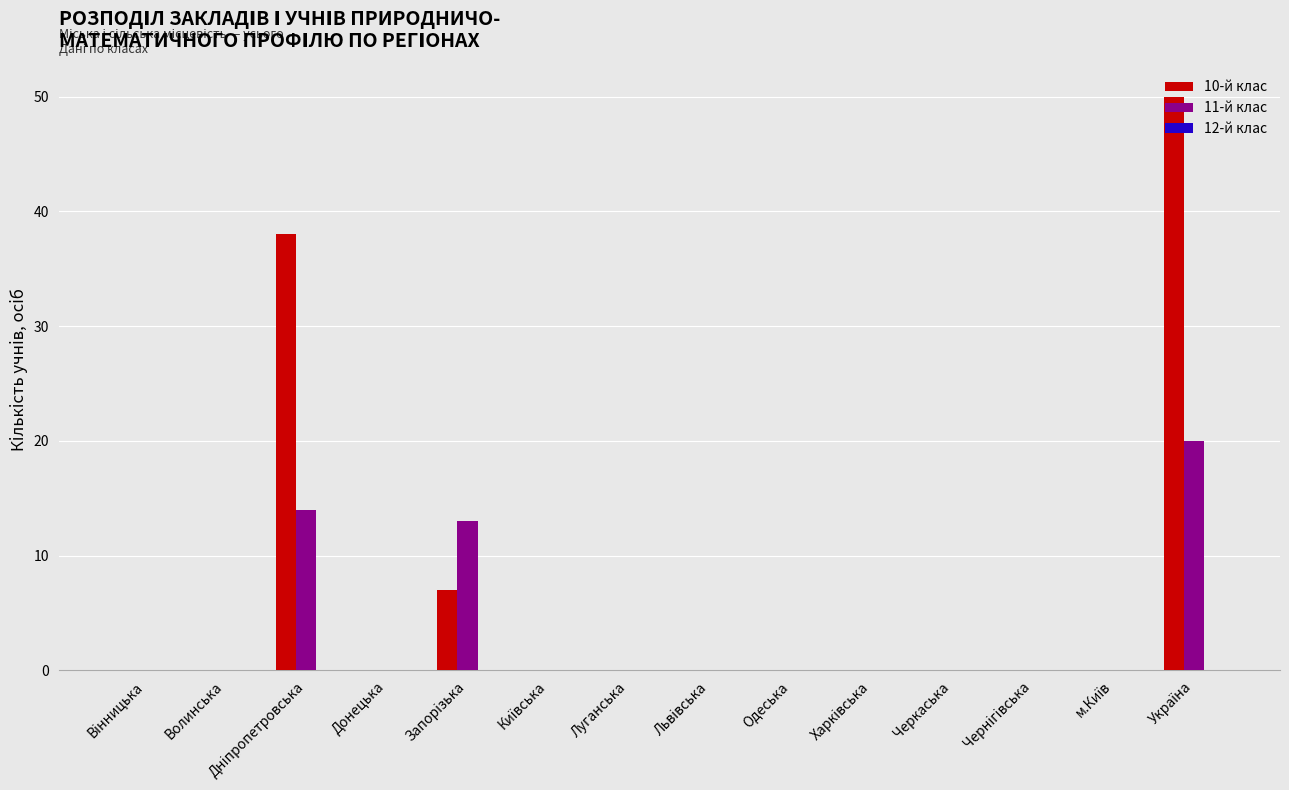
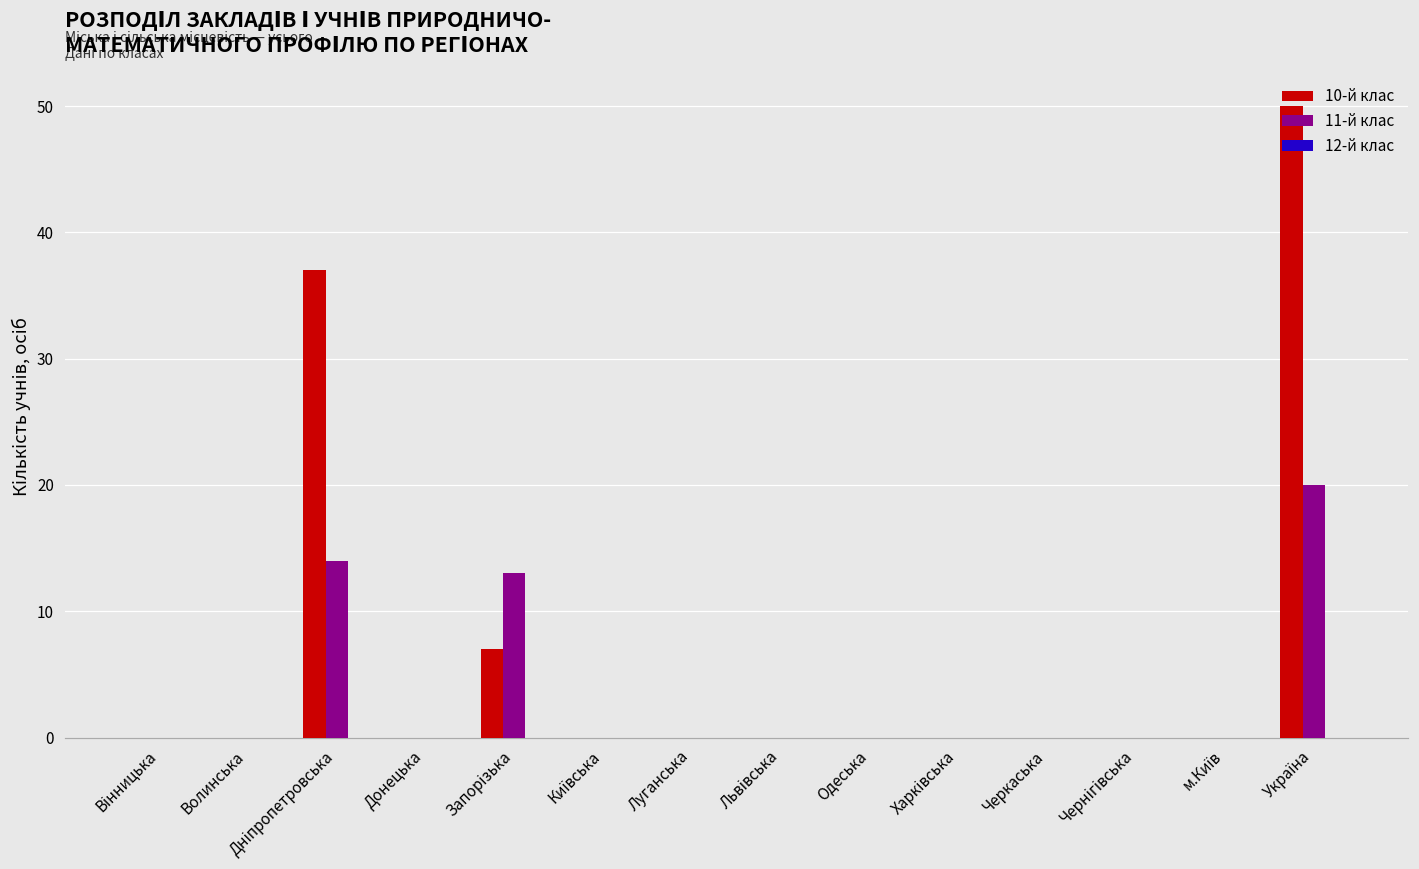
  {
    "10-й клас": {
      "Вінницька": 0,
      "Волинська": 0,
-     "Дніпропетровська": 38,
+     "Дніпропетровська": 37,
      "Донецька": 0,
      "Запорізька": 7,
      "Київська": 0,
      "Луганська": 0,
      "Львівська": 0,
      "Одеська": 0,
      "Харківська": 0,
      "Черкаська": 0,
      "Чернігівська": 0,
      "м.Київ": 0,
      "Україна": 50
    },
    "11-й клас": {
      "Вінницька": 0,
      "Волинська": 0,
      "Дніпропетровська": 14,
      "Донецька": 0,
      "Запорізька": 13,
      "Київська": 0,
      "Луганська": 0,
      "Львівська": 0,
      "Одеська": 0,
      "Харківська": 0,
      "Черкаська": 0,
      "Чернігівська": 0,
      "м.Київ": 0,
      "Україна": 20
    },
    "12-й клас": {
      "Вінницька": 0,
      "Волинська": 0,
      "Дніпропетровська": 0,
      "Донецька": 0,
      "Запорізька": 0,
      "Київська": 0,
      "Луганська": 0,
      "Львівська": 0,
      "Одеська": 0,
      "Харківська": 0,
      "Черкаська": 0,
      "Чернігівська": 0,
      "м.Київ": 0,
      "Україна": 0
    }
  }
